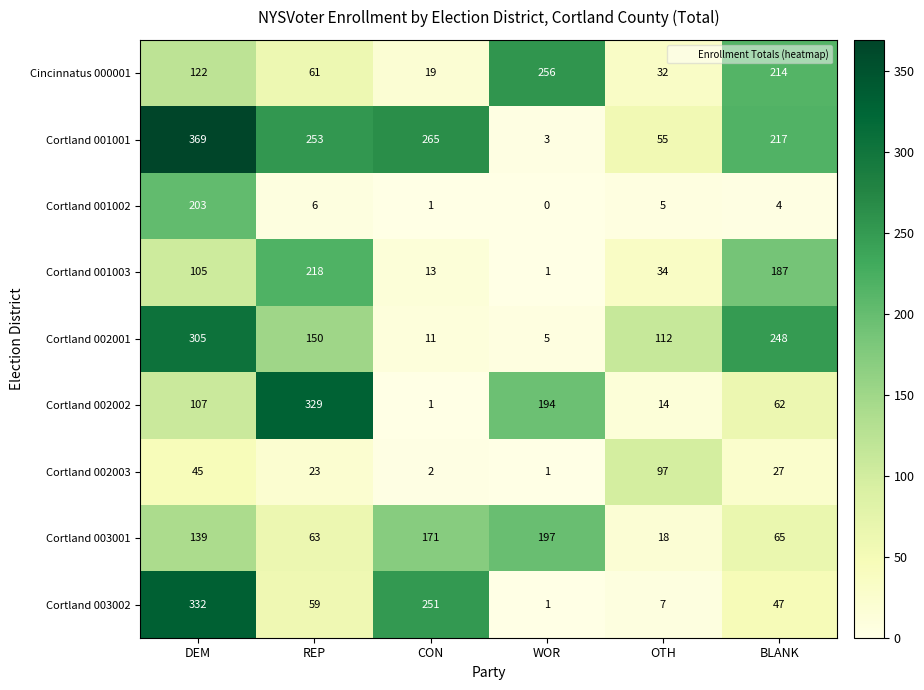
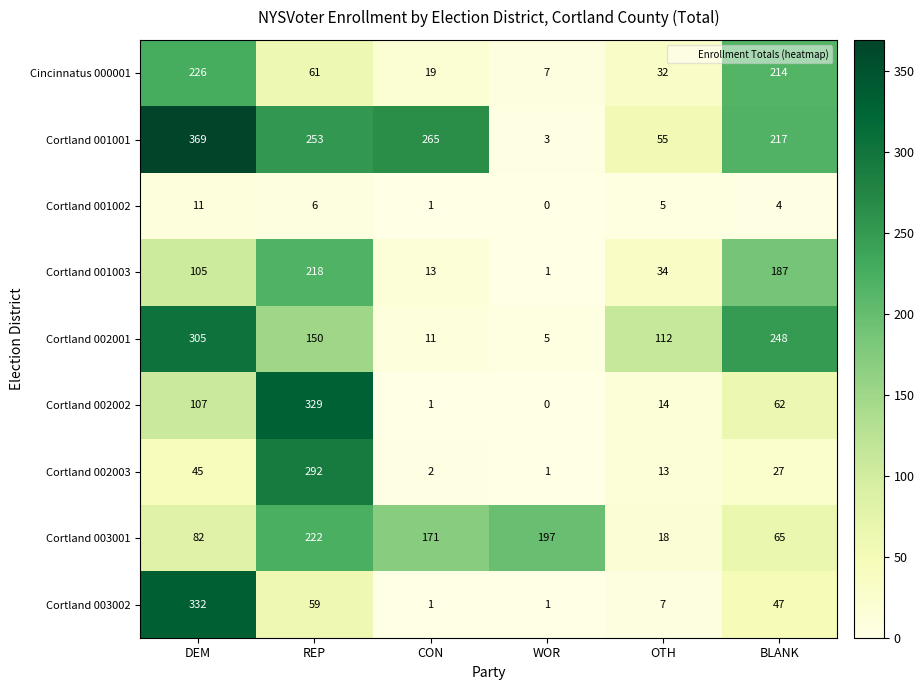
  {
    "Cincinnatus 000001": {
-     "DEM": 122,
+     "DEM": 226,
      "REP": 61,
      "CON": 19,
-     "WOR": 256,
+     "WOR": 7,
      "OTH": 32,
      "BLANK": 214
    },
    "Cortland 001001": {
      "DEM": 369,
      "REP": 253,
      "CON": 265,
      "WOR": 3,
      "OTH": 55,
      "BLANK": 217
    },
    "Cortland 001002": {
-     "DEM": 203,
+     "DEM": 11,
      "REP": 6,
      "CON": 1,
      "WOR": 0,
      "OTH": 5,
      "BLANK": 4
    },
    "Cortland 001003": {
      "DEM": 105,
      "REP": 218,
      "CON": 13,
      "WOR": 1,
      "OTH": 34,
      "BLANK": 187
    },
    "Cortland 002001": {
      "DEM": 305,
      "REP": 150,
      "CON": 11,
      "WOR": 5,
      "OTH": 112,
      "BLANK": 248
    },
    "Cortland 002002": {
      "DEM": 107,
      "REP": 329,
      "CON": 1,
-     "WOR": 194,
+     "WOR": 0,
      "OTH": 14,
      "BLANK": 62
    },
    "Cortland 002003": {
      "DEM": 45,
-     "REP": 23,
+     "REP": 292,
      "CON": 2,
      "WOR": 1,
-     "OTH": 97,
+     "OTH": 13,
      "BLANK": 27
    },
    "Cortland 003001": {
-     "DEM": 139,
-     "REP": 63,
+     "DEM": 82,
+     "REP": 222,
      "CON": 171,
      "WOR": 197,
      "OTH": 18,
      "BLANK": 65
    },
    "Cortland 003002": {
      "DEM": 332,
      "REP": 59,
-     "CON": 251,
+     "CON": 1,
      "WOR": 1,
      "OTH": 7,
      "BLANK": 47
    }
  }
